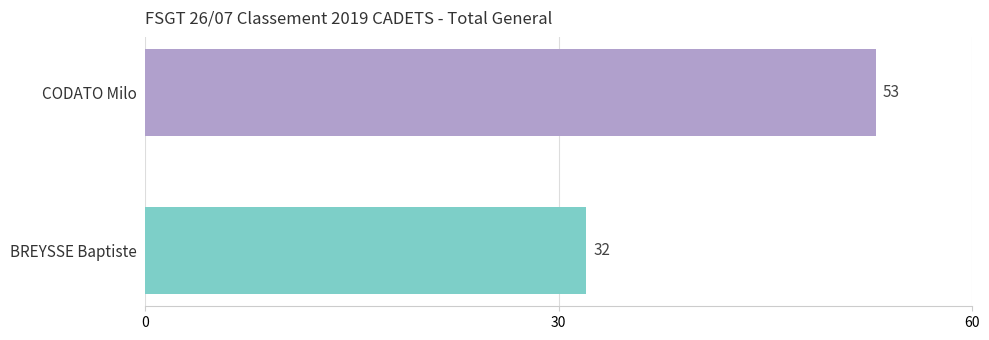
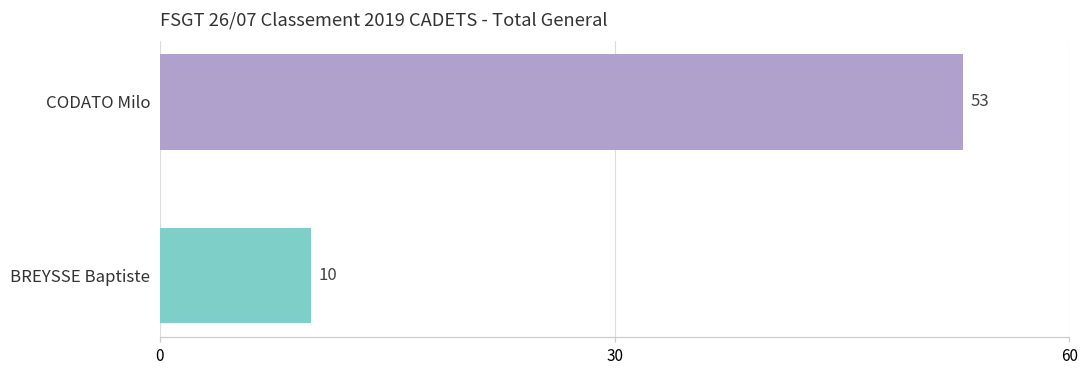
  {
    "CODATO Milo": 53,
-   "BREYSSE Baptiste": 32
+   "BREYSSE Baptiste": 10
  }
